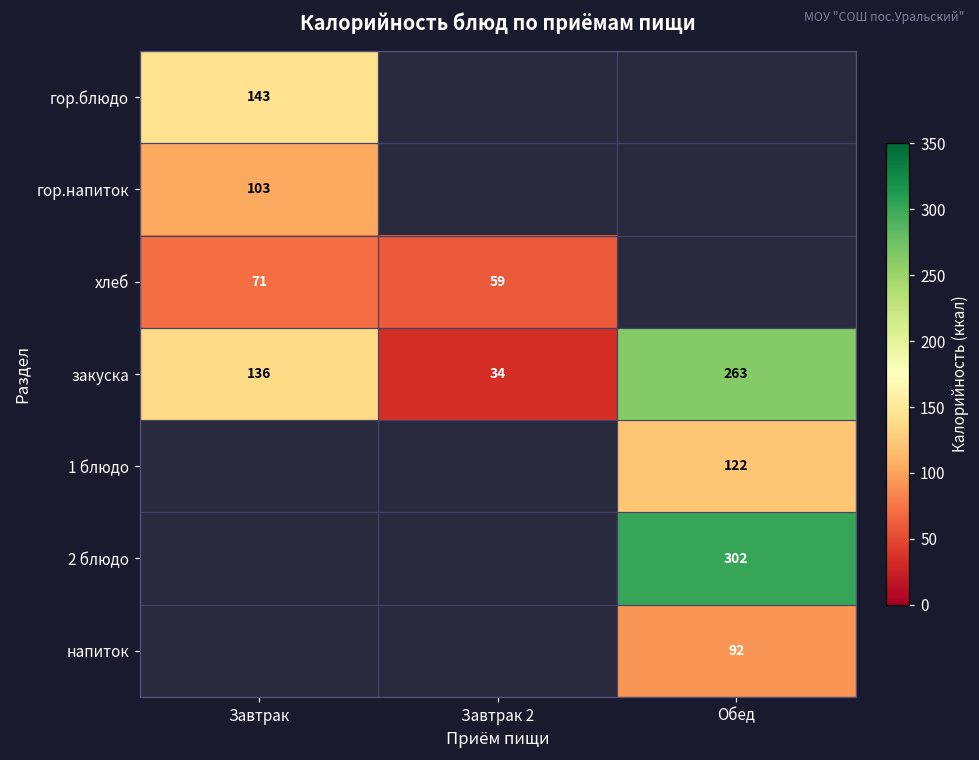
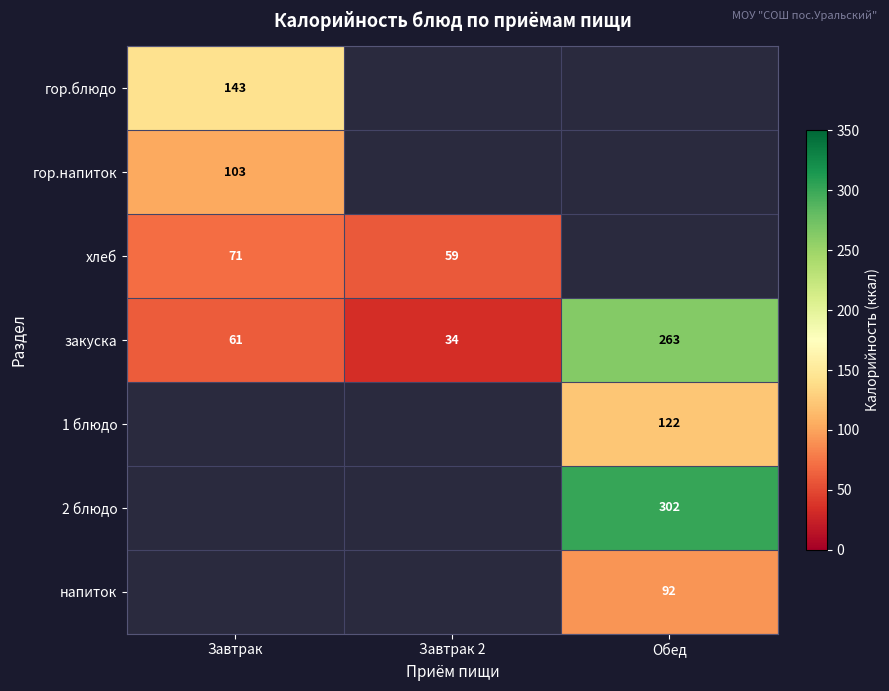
  {
    "гор.блюдо": {
      "Завтрак": 143
    },
    "гор.напиток": {
      "Завтрак": 103
    },
    "хлеб": {
      "Завтрак": 71,
      "Завтрак 2": 59
    },
    "закуска": {
-     "Завтрак": 136,
+     "Завтрак": 61,
      "Завтрак 2": 34,
      "Обед": 263
    },
    "1 блюдо": {
      "Обед": 122
    },
    "2 блюдо": {
      "Обед": 302
    },
    "напиток": {
      "Обед": 92
    }
  }
